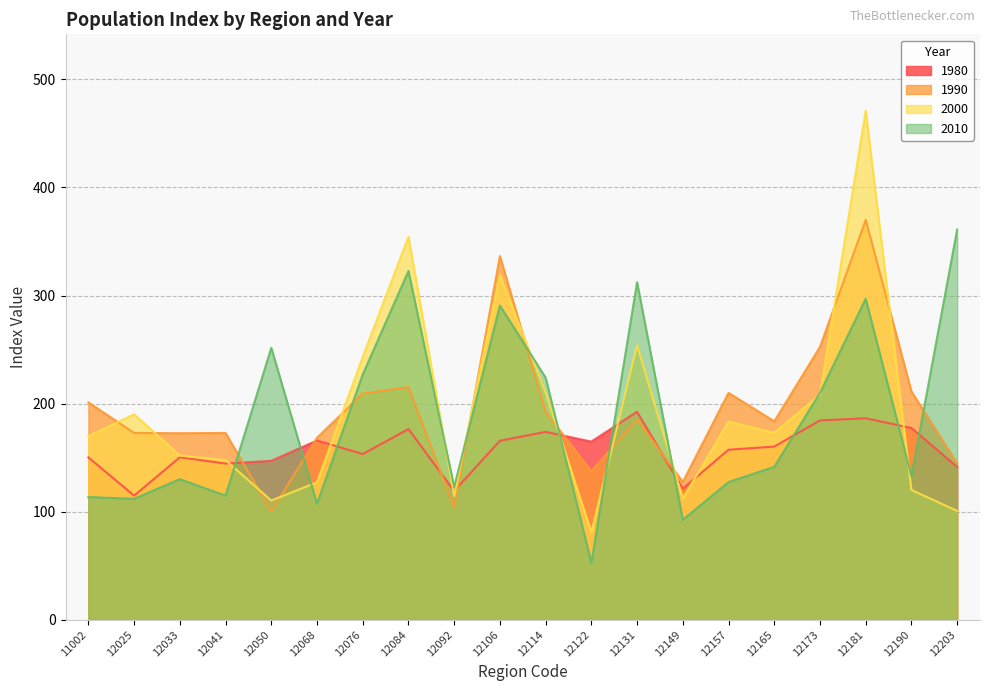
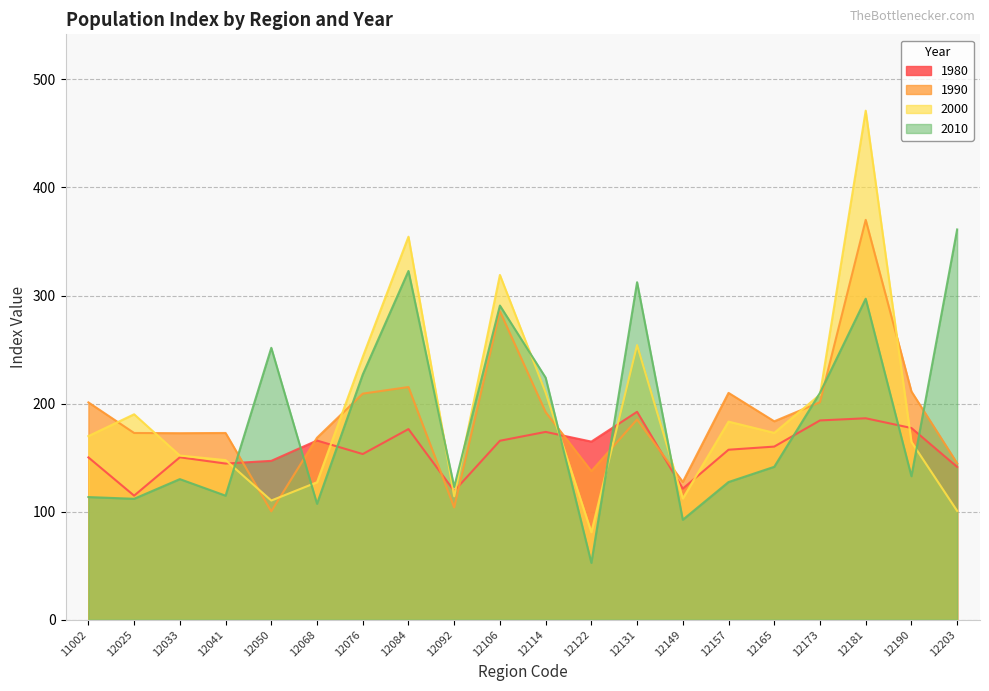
  {
    "1980": {
      "11002": 150,
      "12025": 115,
      "12041": 145,
      "12050": 147,
      "12068": 166,
      "12076": 153,
      "12084": 176,
      "12092": 119,
      "12106": 166,
      "12114": 174,
      "12122": 165,
      "12131": 192,
      "12149": 121,
      "12157": 157,
      "12165": 160,
      "12173": 184,
      "12181": 186,
      "12190": 177,
      "12203": 141
    },
    "1990": {
      "11002": 201,
      "12025": 173,
      "12033": 173,
      "12041": 173,
      "12050": 100,
      "12068": 168,
      "12076": 209,
      "12084": 215,
      "12092": 104,
-     "12106": 337,
+     "12106": 285,
      "12114": 192,
      "12122": 138,
      "12131": 185,
      "12149": 128,
      "12157": 210,
      "12165": 184,
-     "12173": 252,
+     "12173": 201,
      "12181": 370,
      "12190": 211,
      "12203": 145
    },
    "2000": {
      "11002": 170,
      "12025": 190,
      "12041": 148,
      "12050": 110,
      "12068": 127,
      "12076": 243,
      "12084": 354,
      "12092": 114,
      "12106": 319,
      "12114": 210,
      "12122": 81,
      "12131": 254,
      "12149": 112,
      "12157": 183,
      "12165": 173,
      "12181": 471,
-     "12190": 120,
+     "12190": 165,
      "12203": 101
    },
    "2010": {
      "11002": 114,
      "12025": 112,
      "12033": 130,
      "12041": 115,
      "12050": 252,
      "12068": 107,
      "12076": 227,
      "12084": 323,
      "12092": 123,
      "12106": 291,
      "12114": 224,
      "12122": 53,
      "12131": 312,
      "12149": 93,
      "12157": 127,
      "12165": 142,
      "12181": 297,
      "12190": 133,
      "12203": 361
    }
  }
